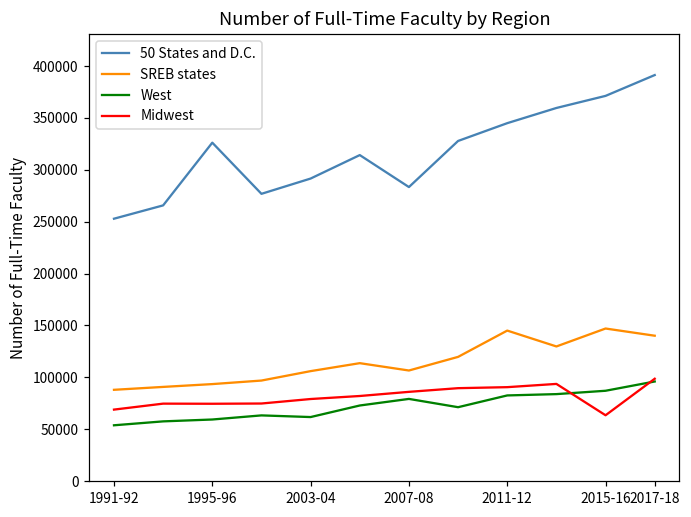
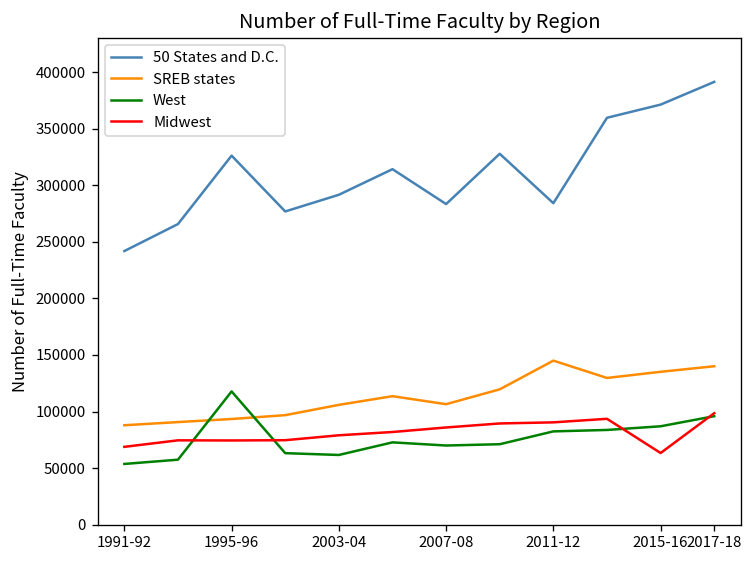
  {
    "50 States and D.C.": {
-     "1991-92": 250000,
+     "1991-92": 240000,
      "1995-96": 330000,
      "2003-04": 290000,
      "2007-08": 280000,
-     "2011-12": 340000,
+     "2011-12": 280000,
      "2015-16": 370000,
      "2017-18": 390000
    },
    "SREB states": {
      "1991-92": 90000,
      "1995-96": 90000,
      "2003-04": 110000,
      "2007-08": 110000,
      "2011-12": 140000,
-     "2015-16": 150000,
+     "2015-16": 140000,
      "2017-18": 140000
    },
    "West": {
      "1991-92": 50000,
-     "1995-96": 60000,
+     "1995-96": 120000,
      "2003-04": 60000,
-     "2007-08": 80000,
+     "2007-08": 70000,
      "2011-12": 80000,
      "2015-16": 90000
    },
    "Midwest": {
      "1991-92": 70000,
      "1995-96": 70000,
      "2003-04": 80000,
      "2007-08": 90000,
      "2011-12": 90000,
      "2015-16": 60000
    }
  }
